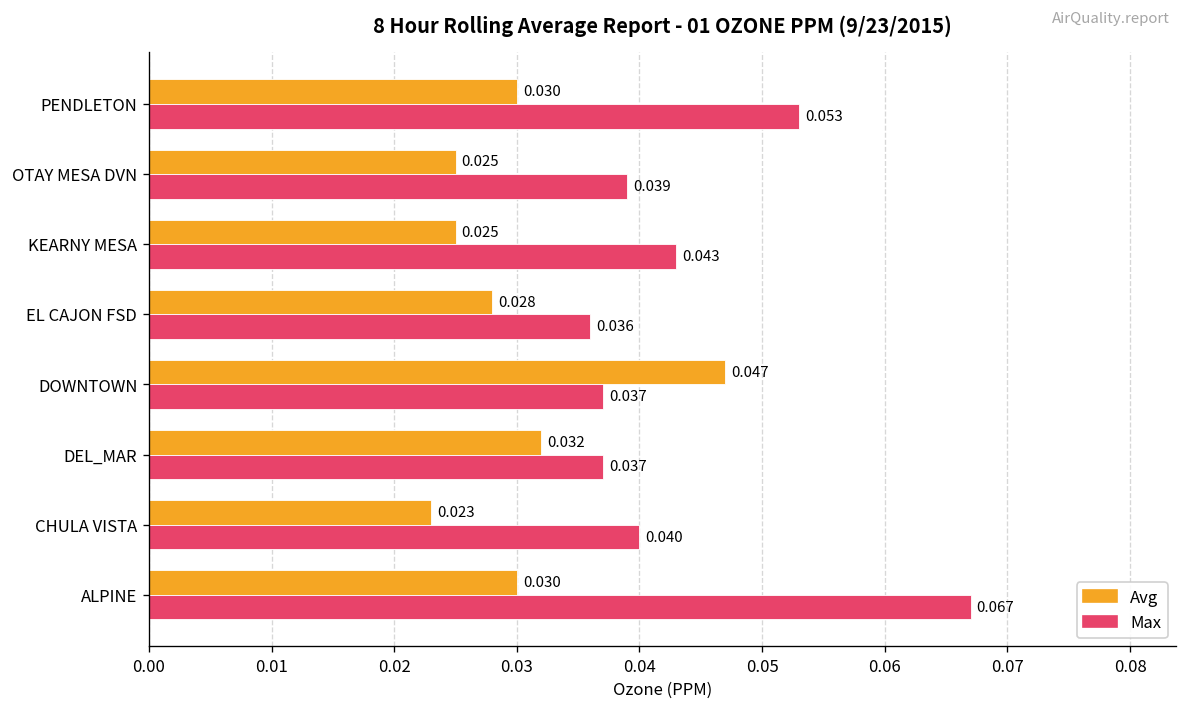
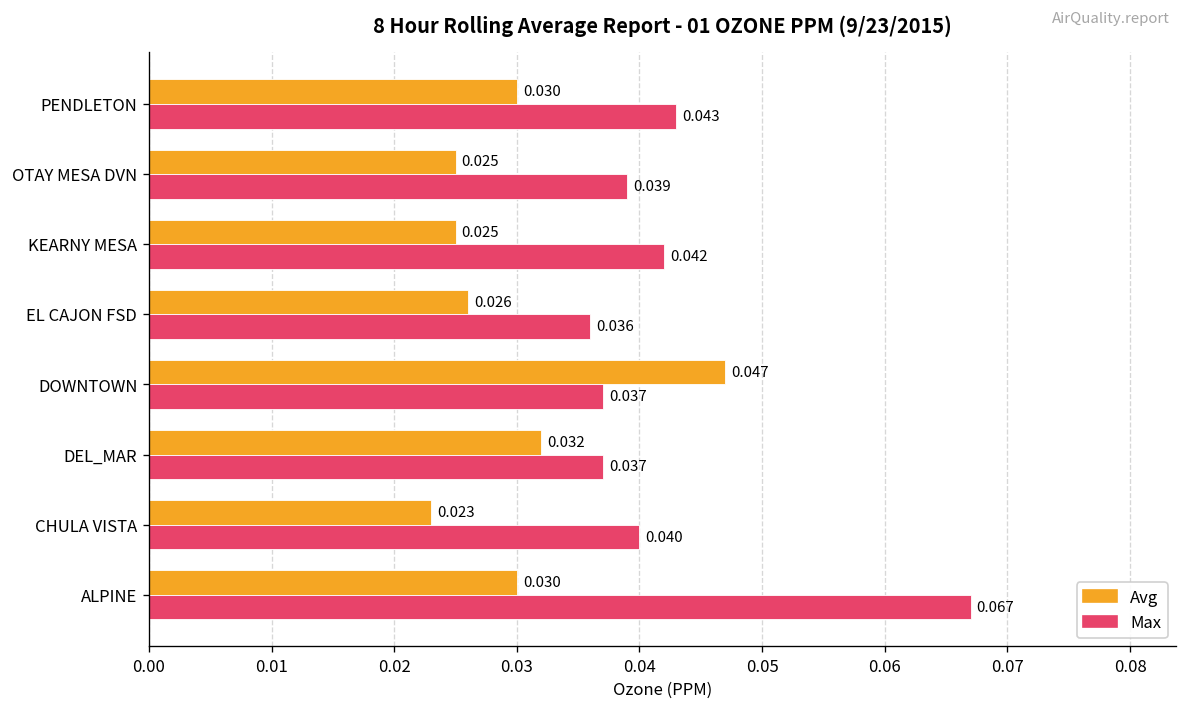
  {
    "Avg": {
      "PENDLETON": 0.030,
      "OTAY MESA DVN": 0.025,
      "KEARNY MESA": 0.025,
-     "EL CAJON FSD": 0.028,
+     "EL CAJON FSD": 0.026,
      "DOWNTOWN": 0.047,
      "DEL_MAR": 0.032,
      "CHULA VISTA": 0.023,
      "ALPINE": 0.030
    },
    "Max": {
-     "PENDLETON": 0.053,
+     "PENDLETON": 0.043,
      "OTAY MESA DVN": 0.039,
-     "KEARNY MESA": 0.043,
+     "KEARNY MESA": 0.042,
      "EL CAJON FSD": 0.036,
      "DOWNTOWN": 0.037,
      "DEL_MAR": 0.037,
      "CHULA VISTA": 0.040,
      "ALPINE": 0.067
    }
  }
